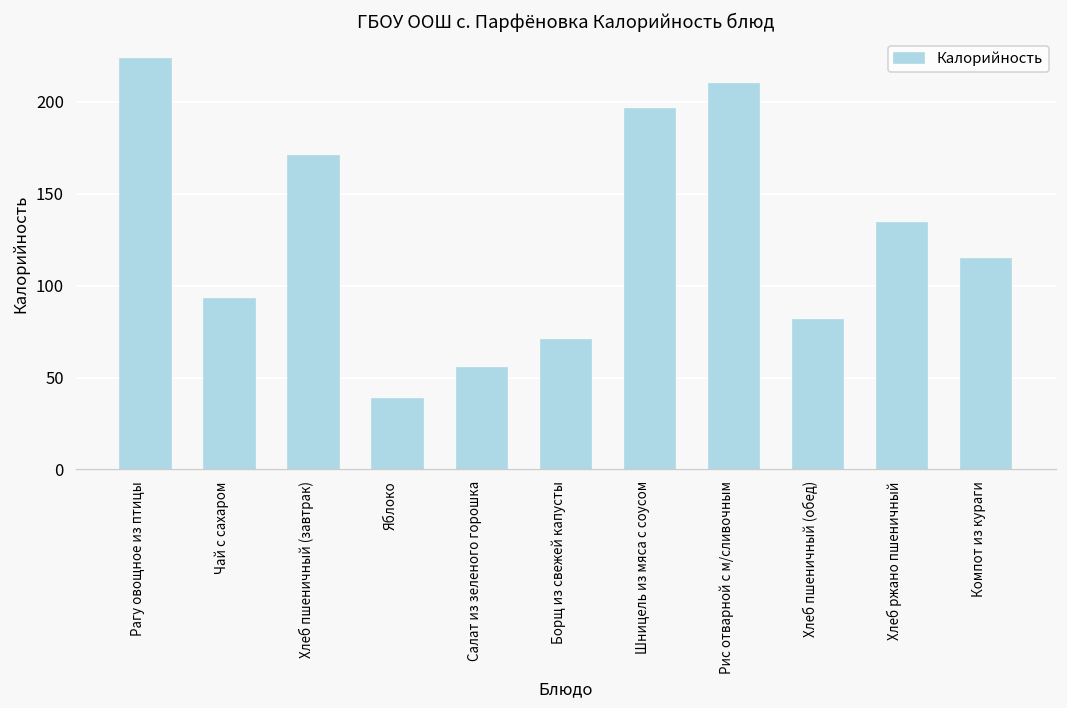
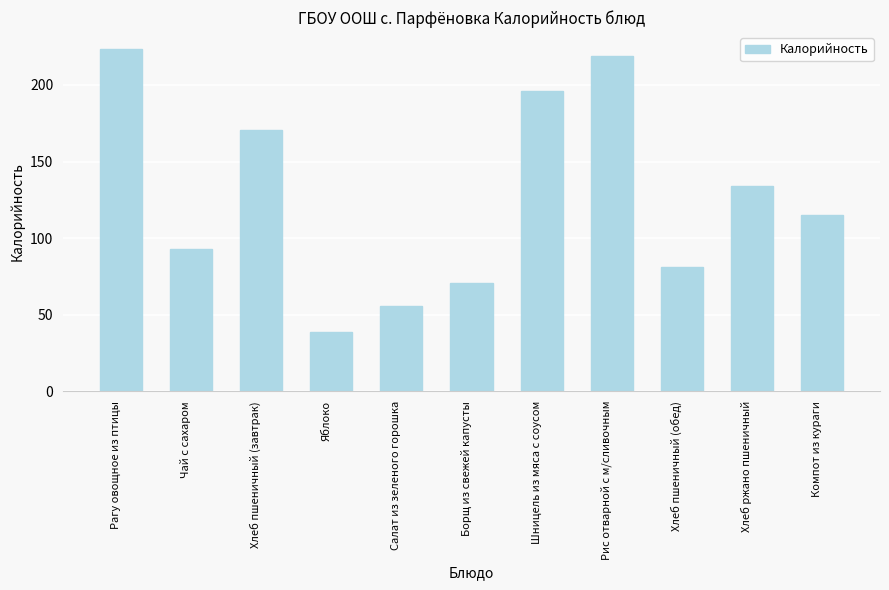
  {
    "Рагу овощное из птицы": 223,
    "Чай с сахаром": 93,
    "Хлеб пшеничный (завтрак)": 170,
    "Яблоко": 39,
    "Салат из зеленого горошка": 55,
    "Борщ из свежей капусты": 70,
    "Шницель из мяса с соусом": 196,
-   "Рис отварной с м/сливочным": 210,
+   "Рис отварной с м/сливочным": 219,
    "Хлеб пшеничный (обед)": 81,
    "Хлеб ржано пшеничный": 134,
    "Компот из кураги": 115
  }
